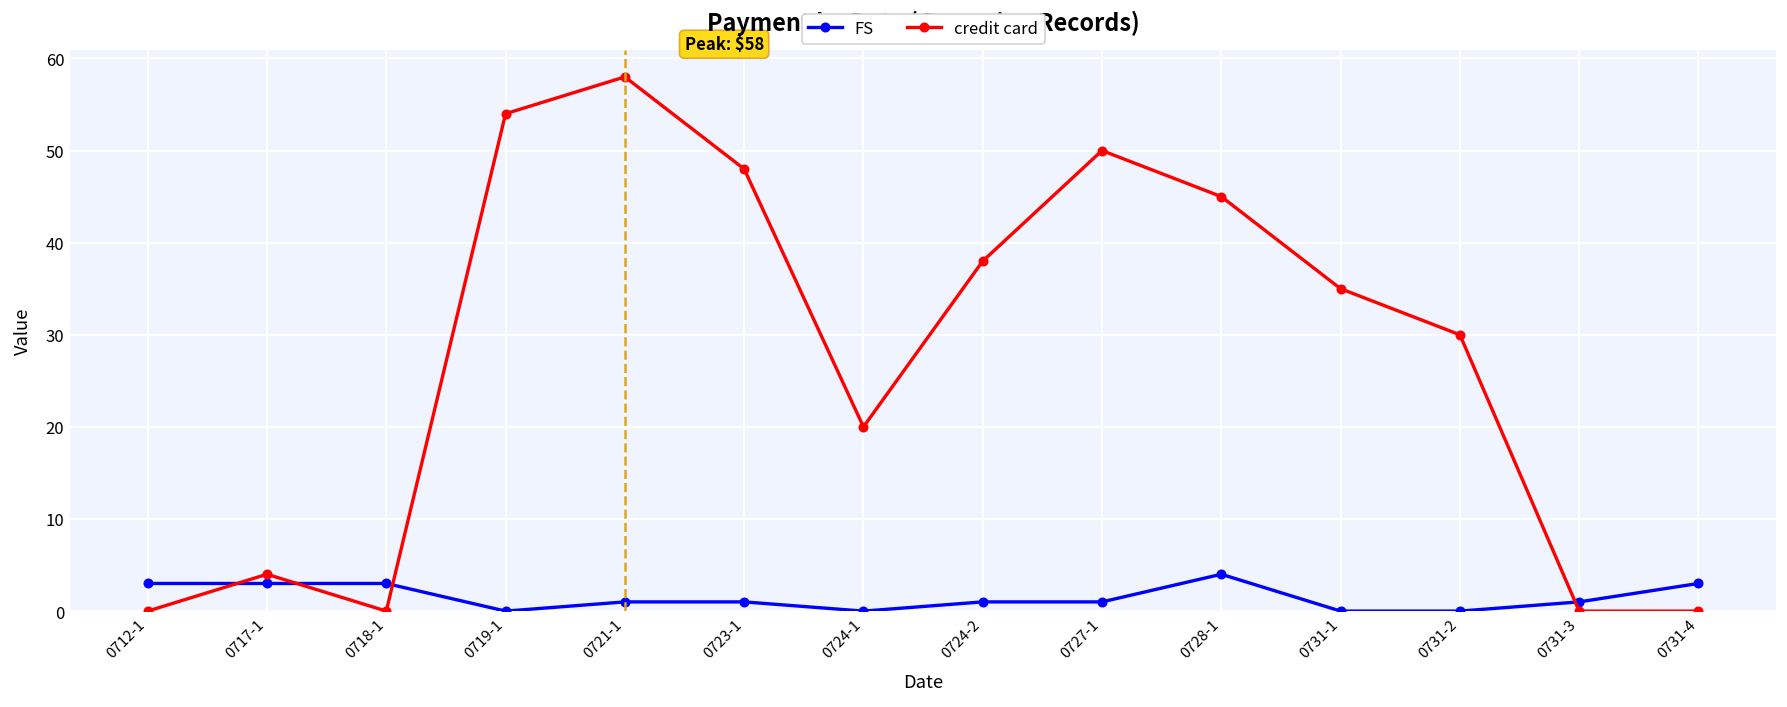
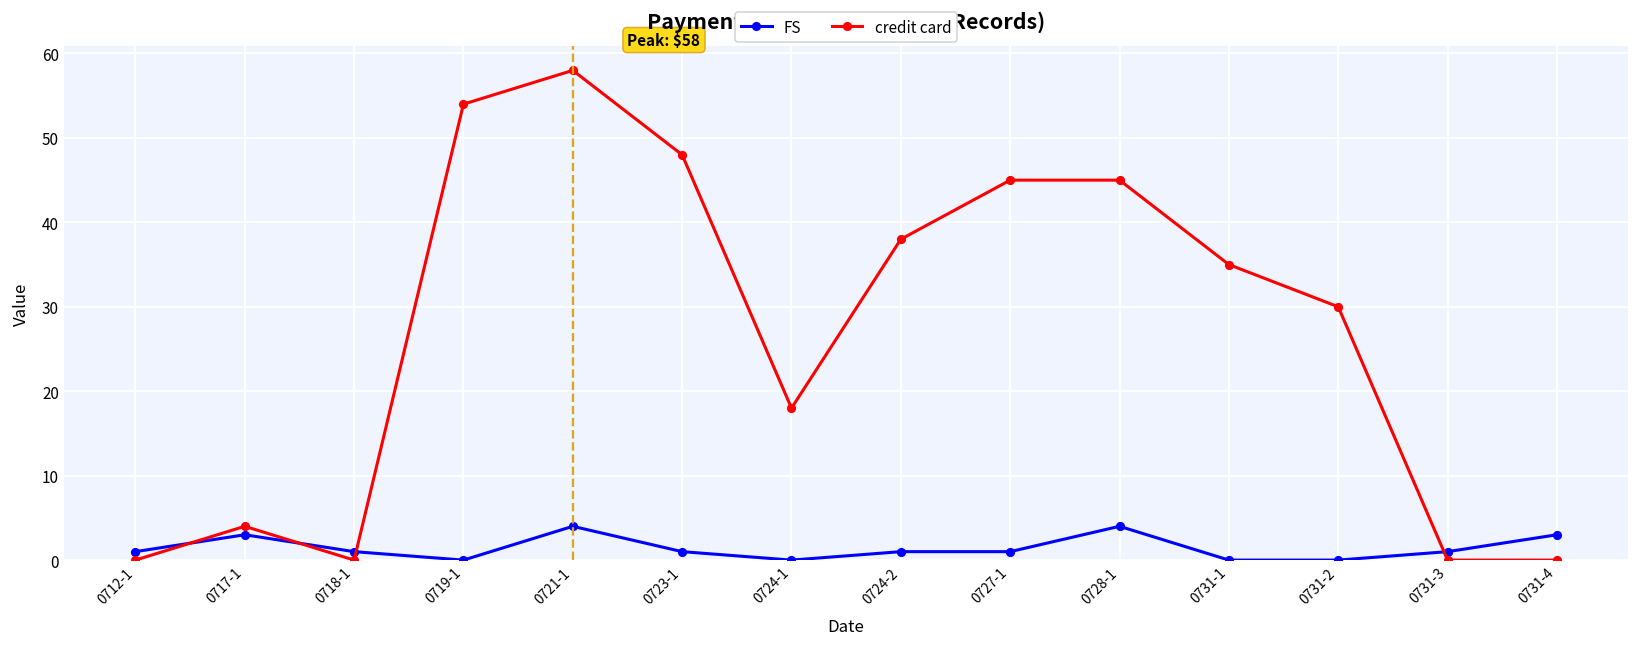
  {
    "FS": {
-     "0712-1": 3,
+     "0712-1": 1,
      "0717-1": 3,
-     "0718-1": 3,
+     "0718-1": 1,
      "0719-1": 0,
-     "0721-1": 1,
+     "0721-1": 4,
      "0723-1": 1,
      "0724-1": 0,
      "0724-2": 1,
      "0727-1": 1,
      "0728-1": 4,
      "0731-1": 0,
      "0731-2": 0,
      "0731-3": 1,
      "0731-4": 3
    },
    "credit card": {
      "0712-1": 0,
      "0717-1": 4,
      "0718-1": 0,
      "0719-1": 54,
      "0721-1": 58,
      "0723-1": 48,
-     "0724-1": 20,
+     "0724-1": 18,
      "0724-2": 38,
-     "0727-1": 50,
+     "0727-1": 45,
      "0728-1": 45,
      "0731-1": 35,
      "0731-2": 30,
      "0731-3": 0,
      "0731-4": 0
    }
  }
